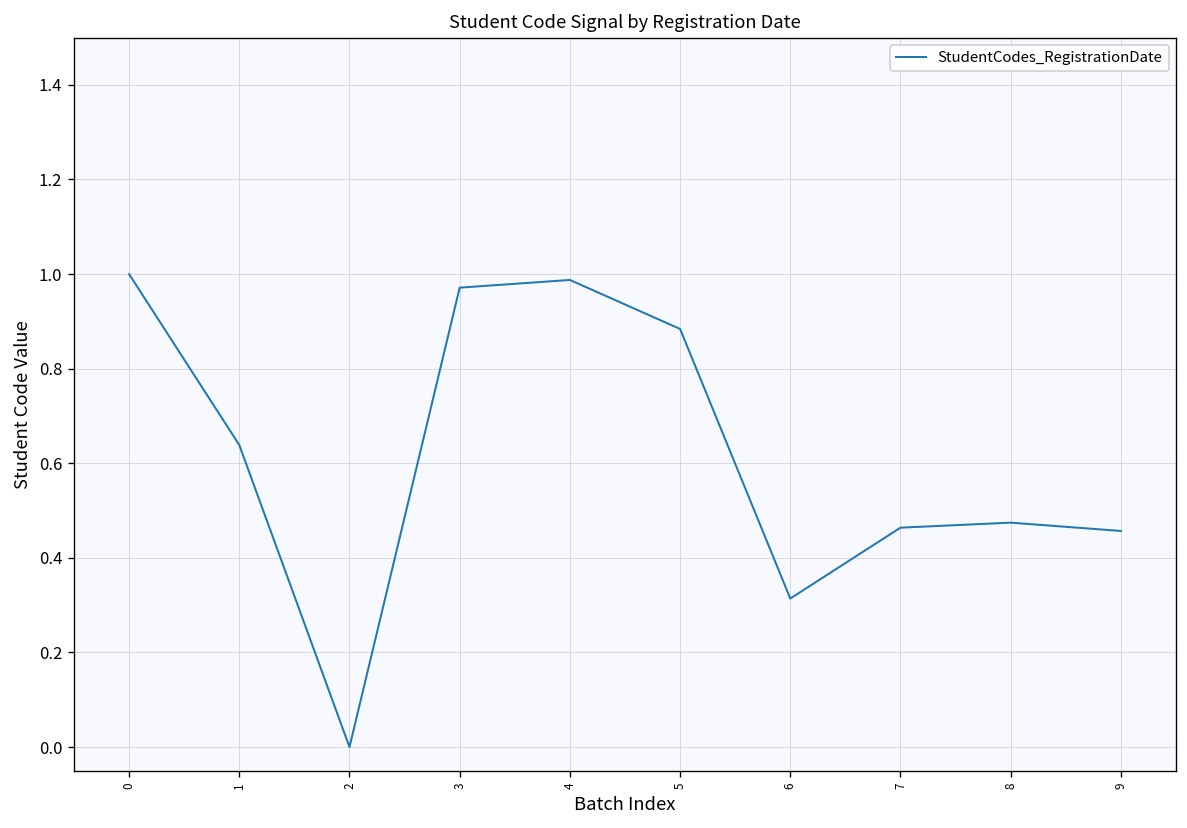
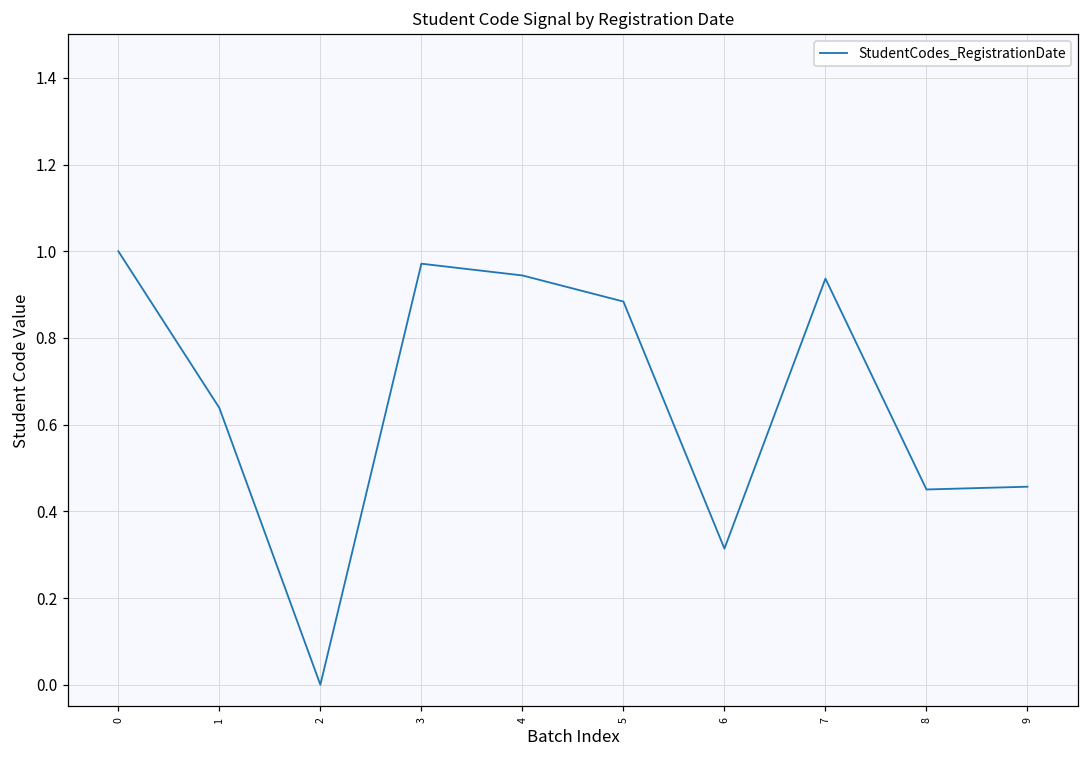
  {
    "0": 1.00,
    "1": 0.64,
    "2": 0.00,
    "3": 0.97,
-   "4": 0.99,
+   "4": 0.94,
    "5": 0.88,
    "6": 0.31,
-   "7": 0.46,
-   "8": 0.47,
+   "7": 0.94,
+   "8": 0.45,
    "9": 0.46
  }
